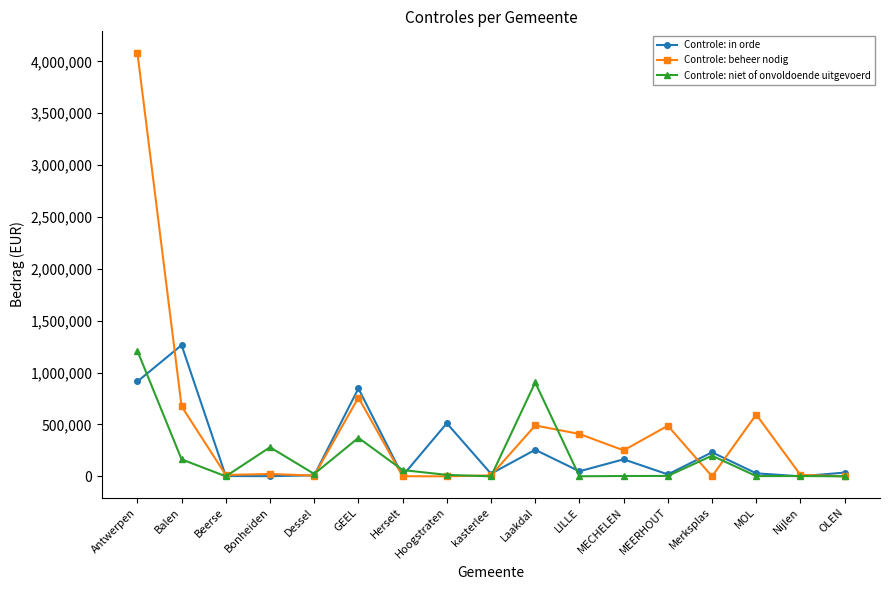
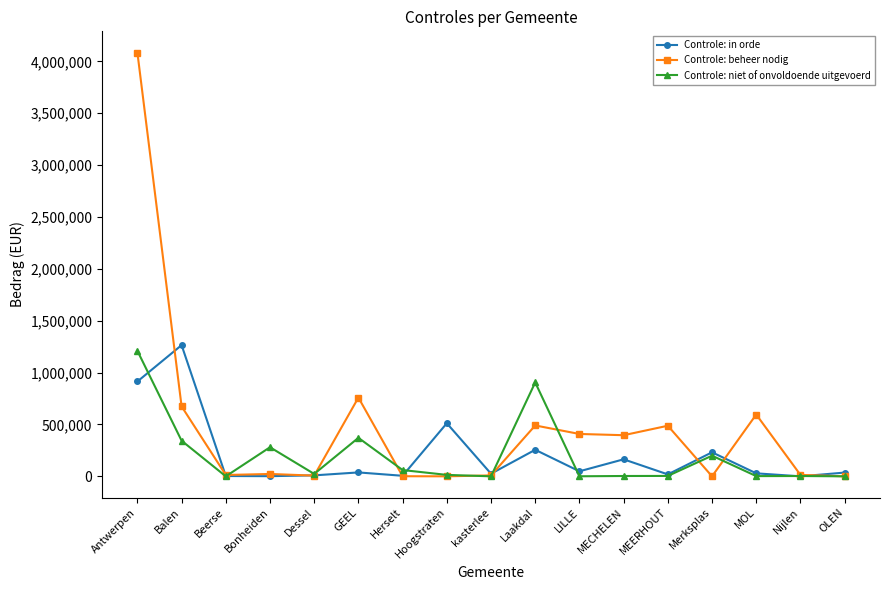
  {
    "Controle: in orde": {
      "Antwerpen": "910,000",
      "Balen": "1,260,000",
-     "GEEL": "850,000",
+     "GEEL": "40,000",
      "Hoogstraten": "510,000",
      "Laakdal": "260,000",
      "LILLE": "50,000",
      "MECHELEN": "160,000",
      "Merksplas": "230,000",
      "MOL": "30,000",
      "OLEN": "40,000"
    },
    "Controle: beheer nodig": {
      "Antwerpen": "4,080,000",
      "Balen": "670,000",
      "GEEL": "760,000",
      "Laakdal": "490,000",
      "LILLE": "410,000",
-     "MECHELEN": "250,000",
+     "MECHELEN": "400,000",
      "MEERHOUT": "490,000",
      "Merksplas": "0",
      "MOL": "600,000"
    },
    "Controle: niet of onvoldoende uitgevoerd": {
      "Antwerpen": "1,210,000",
-     "Balen": "160,000",
+     "Balen": "340,000",
      "Bonheiden": "280,000",
      "GEEL": "370,000",
      "Herselt": "60,000",
      "Laakdal": "900,000",
      "LILLE": "0",
      "MECHELEN": "0",
      "Merksplas": "200,000",
      "MOL": "0"
    }
  }
